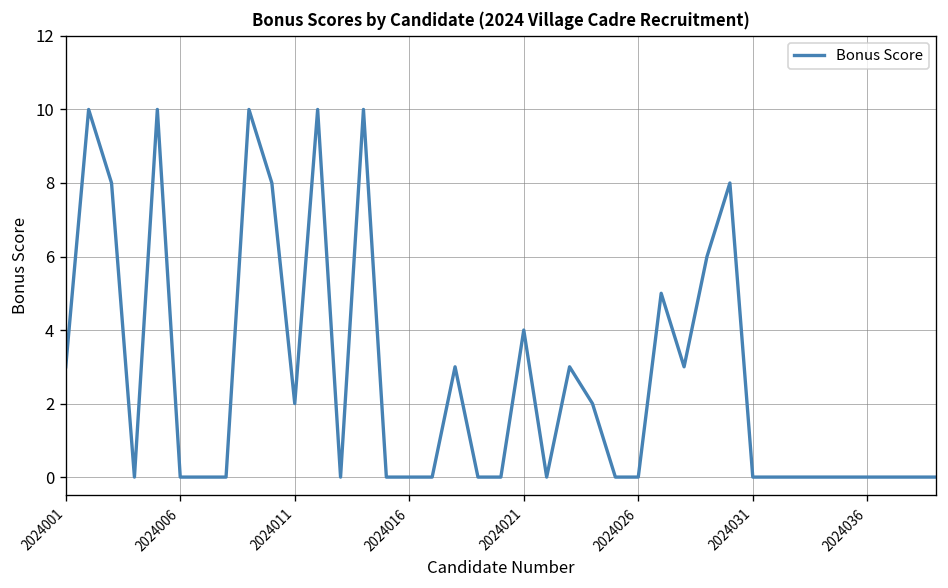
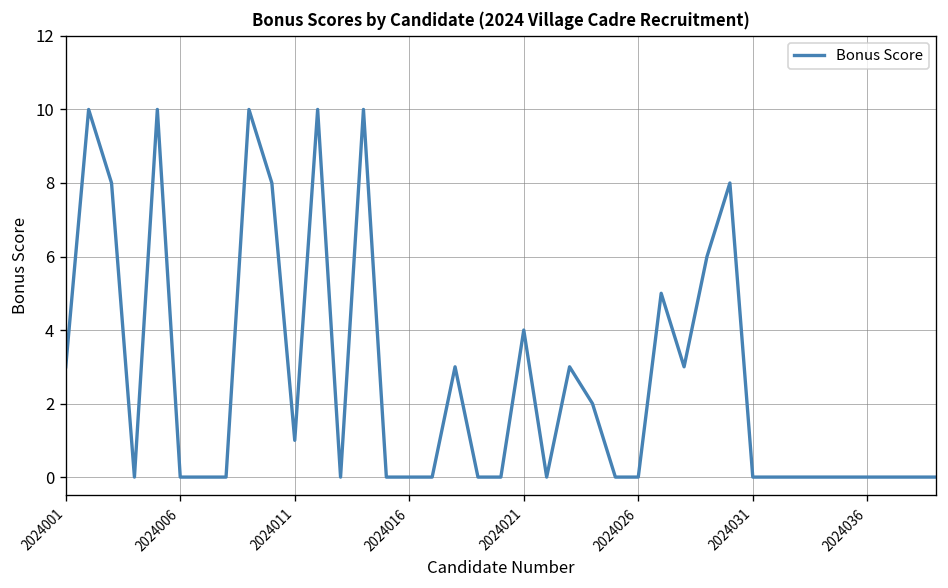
  {
    "2024001": 3,
    "2024006": 0,
-   "2024011": 2,
+   "2024011": 1,
    "2024016": 0,
    "2024021": 4,
    "2024026": 0,
    "2024031": 0,
    "2024036": 0
  }
